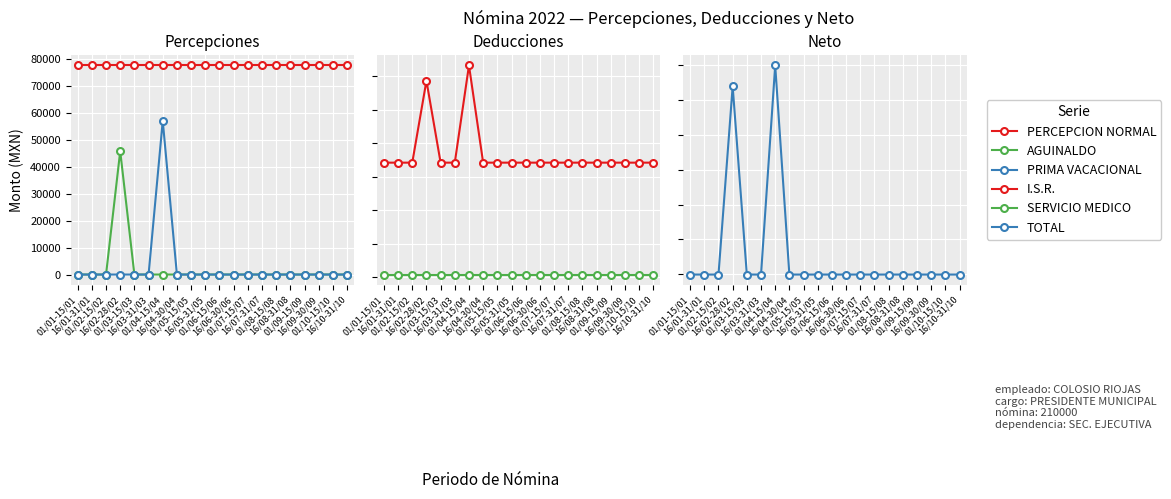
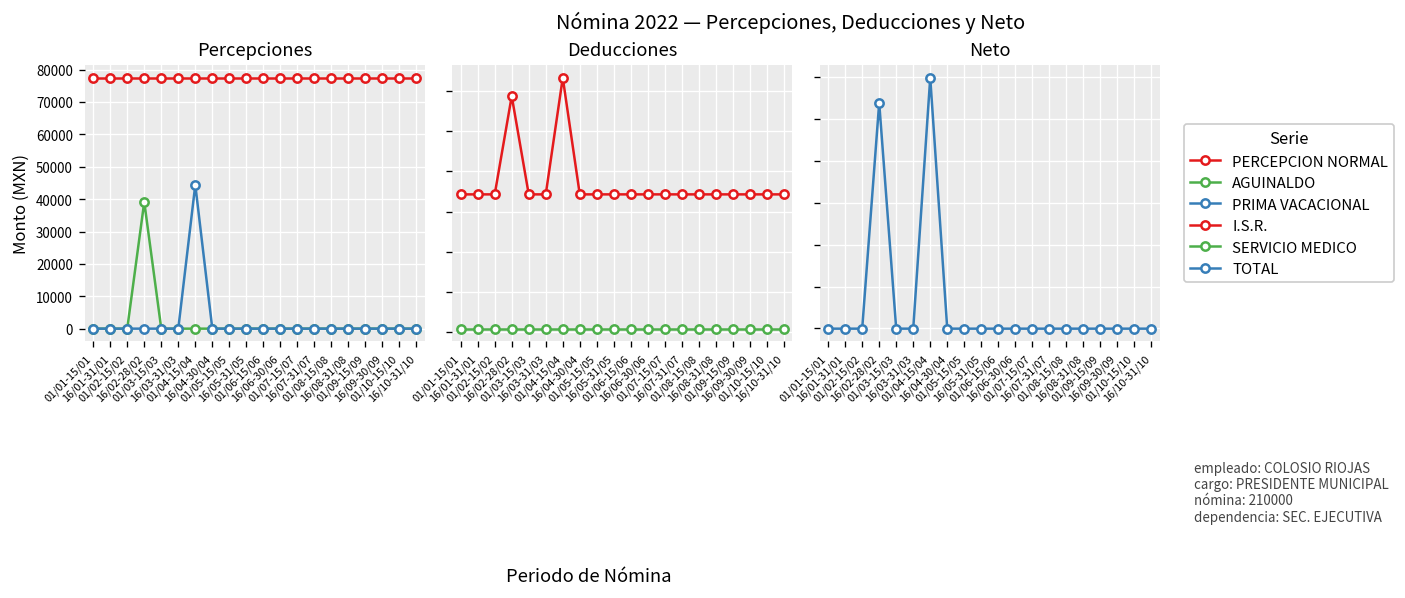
  {
    "Percepciones": {
      "PERCEPCION NORMAL": {
        "01/01-15/01": 78000,
        "16/01-31/01": 78000,
        "01/02-15/02": 78000,
        "16/02-28/02": 78000,
        "01/03-15/03": 78000,
        "16/03-31/03": 78000,
        "01/04-15/04": 78000,
        "16/04-30/04": 78000,
        "01/05-15/05": 78000,
        "16/05-31/05": 78000,
        "01/06-15/06": 78000,
        "16/06-30/06": 78000,
        "01/07-15/07": 78000,
        "16/07-31/07": 78000,
        "01/08-15/08": 78000,
        "16/08-31/08": 78000,
        "01/09-15/09": 78000,
        "16/09-30/09": 78000,
        "01/10-15/10": 78000,
        "16/10-31/10": 78000
      },
      "AGUINALDO": {
-       "16/02-28/02": 46000,
+       "16/02-28/02": 39000,
        "01/04-15/04": 0
      },
      "PRIMA VACACIONAL": {
        "16/02-28/02": 0,
-       "01/04-15/04": 57000
+       "01/04-15/04": 44000
      }
    }
  }
